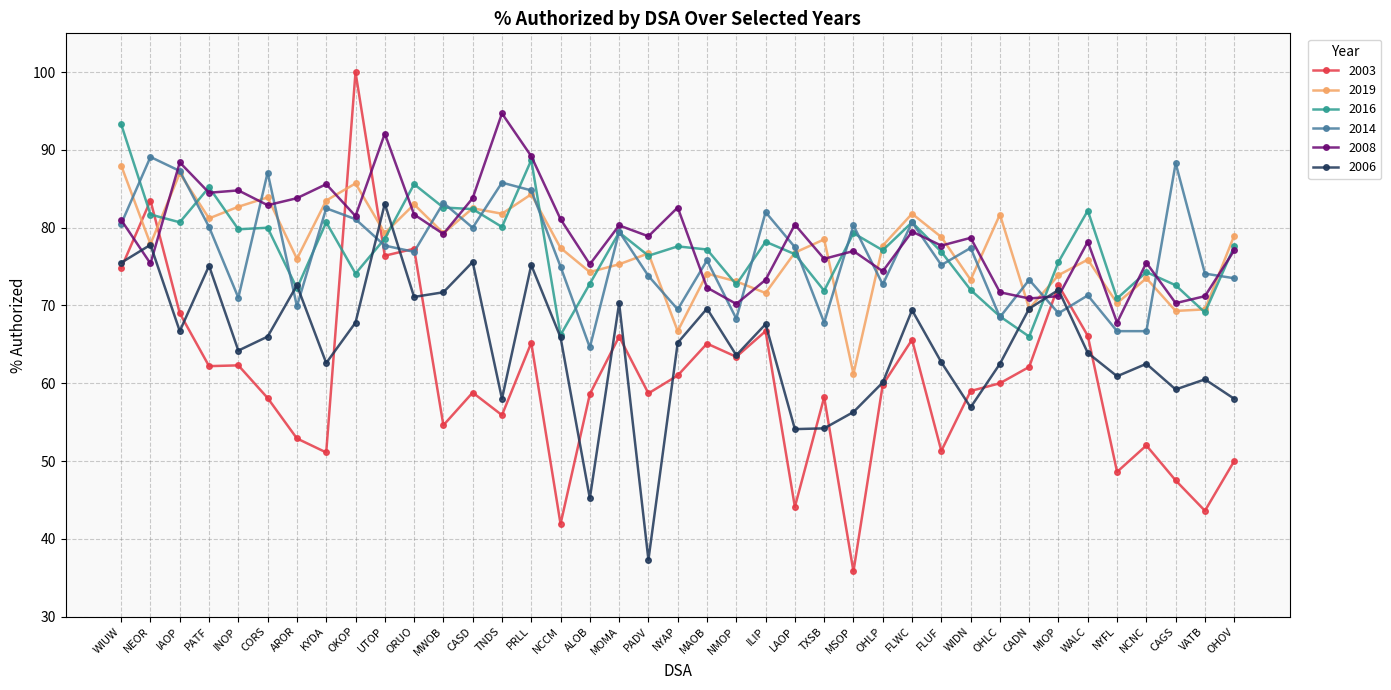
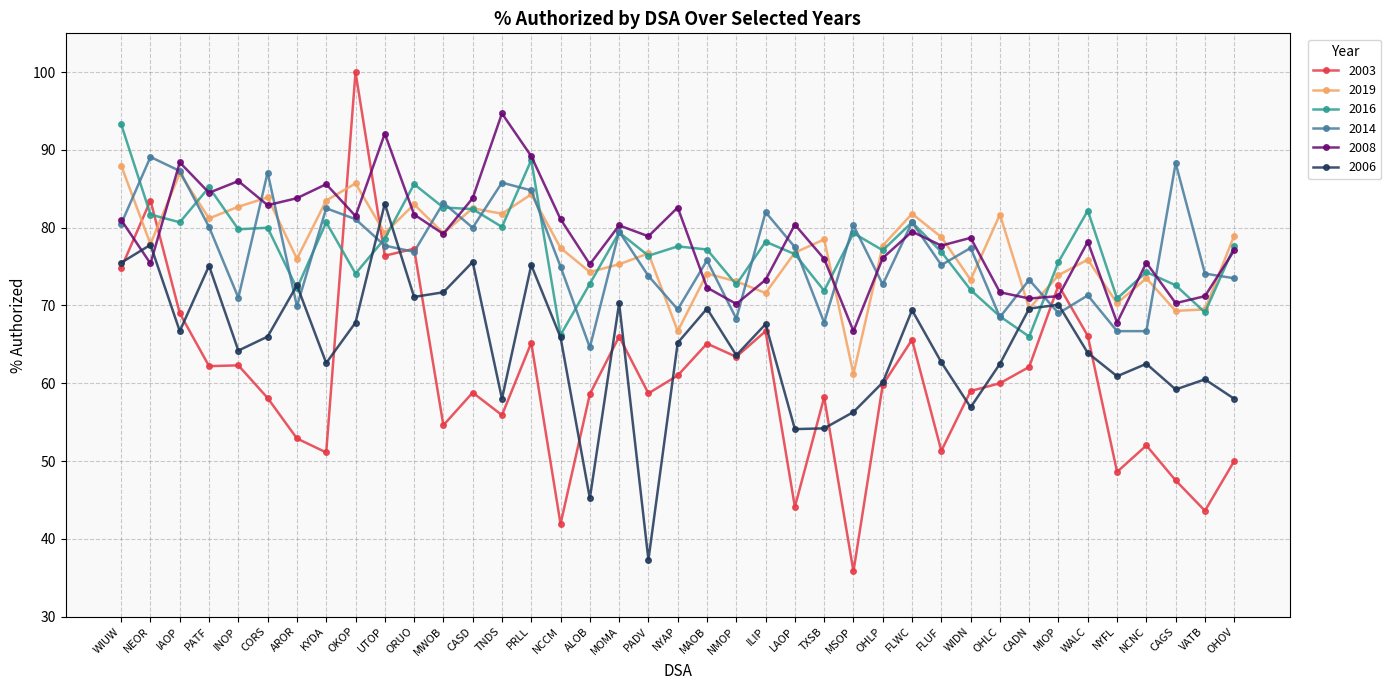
  {
    "2003": {
      "WIUW": 75,
      "NEOR": 84,
      "IAOP": 69,
      "PATF": 62,
      "INOP": 62,
      "CORS": 58,
      "AROR": 53,
      "KYDA": 51,
      "OKOP": 100,
      "UTOP": 76,
      "ORUO": 77,
      "MWOB": 55,
      "CASD": 59,
      "TNDS": 56,
      "PRLL": 65,
      "NCCM": 42,
      "ALOB": 59,
      "MOMA": 66,
      "PADV": 59,
      "NYAP": 61,
      "MAOB": 65,
      "ILIP": 67,
      "LAOP": 44,
      "TXSB": 58,
      "MSOP": 36,
      "FLWC": 66,
      "FLUF": 51,
      "WIDN": 59,
      "OHLC": 60,
      "CADN": 62,
      "MIOP": 73,
      "WALC": 66,
      "NYFL": 49,
      "NCNC": 52,
      "CAGS": 48,
      "VATB": 44,
      "OHOV": 50
    },
    "2019": {
      "WIUW": 88,
      "PATF": 81,
      "INOP": 83,
      "CORS": 84,
      "AROR": 76,
      "KYDA": 84,
      "OKOP": 86,
      "UTOP": 79,
      "ORUO": 83,
      "TNDS": 82,
      "PRLL": 84,
      "NCCM": 77,
      "ALOB": 74,
      "MOMA": 75,
      "NYAP": 67,
      "MAOB": 74,
      "NMOP": 73,
      "ILIP": 72,
      "TXSB": 79,
      "MSOP": 61,
      "OHLP": 78,
      "FLWC": 82,
      "FLUF": 79,
      "WIDN": 73,
      "OHLC": 82,
      "MIOP": 74,
      "WALC": 76,
      "NYFL": 70,
      "NCNC": 74,
      "CAGS": 69,
      "VATB": 70,
      "OHOV": 79
    },
    "2008": {
      "WIUW": 81,
      "NEOR": 75,
      "IAOP": 88,
      "PATF": 85,
-     "INOP": 85,
+     "INOP": 86,
      "CORS": 83,
      "AROR": 84,
      "KYDA": 86,
      "OKOP": 82,
      "UTOP": 92,
      "ORUO": 82,
      "CASD": 84,
      "TNDS": 95,
      "PRLL": 89,
      "NCCM": 81,
      "ALOB": 75,
      "MOMA": 80,
      "PADV": 79,
      "NYAP": 83,
      "MAOB": 72,
      "NMOP": 70,
      "ILIP": 73,
      "LAOP": 80,
      "TXSB": 76,
-     "MSOP": 77,
-     "OHLP": 74,
+     "MSOP": 67,
+     "OHLP": 76,
      "FLWC": 80,
      "FLUF": 78,
      "WIDN": 79,
      "OHLC": 72,
      "CADN": 71,
      "MIOP": 71,
      "WALC": 78,
      "NYFL": 68,
      "NCNC": 76,
      "CAGS": 70,
      "VATB": 71,
      "OHOV": 77
    },
    "2006": {
      "WIUW": 76,
      "IAOP": 67,
      "PATF": 75,
      "INOP": 64,
      "CORS": 66,
      "AROR": 73,
      "KYDA": 63,
      "OKOP": 68,
      "UTOP": 83,
      "ORUO": 71,
      "MWOB": 72,
      "CASD": 76,
      "TNDS": 58,
      "PRLL": 75,
      "ALOB": 45,
      "MOMA": 70,
      "PADV": 37,
      "NYAP": 65,
      "MAOB": 70,
      "ILIP": 68,
      "LAOP": 54,
      "TXSB": 54,
      "MSOP": 56,
      "FLWC": 69,
      "FLUF": 63,
      "WIDN": 57,
      "OHLC": 63,
-     "MIOP": 72,
+     "MIOP": 70,
      "WALC": 64,
      "NYFL": 61,
      "NCNC": 63,
      "CAGS": 59,
      "VATB": 61,
      "OHOV": 58
    }
  }
